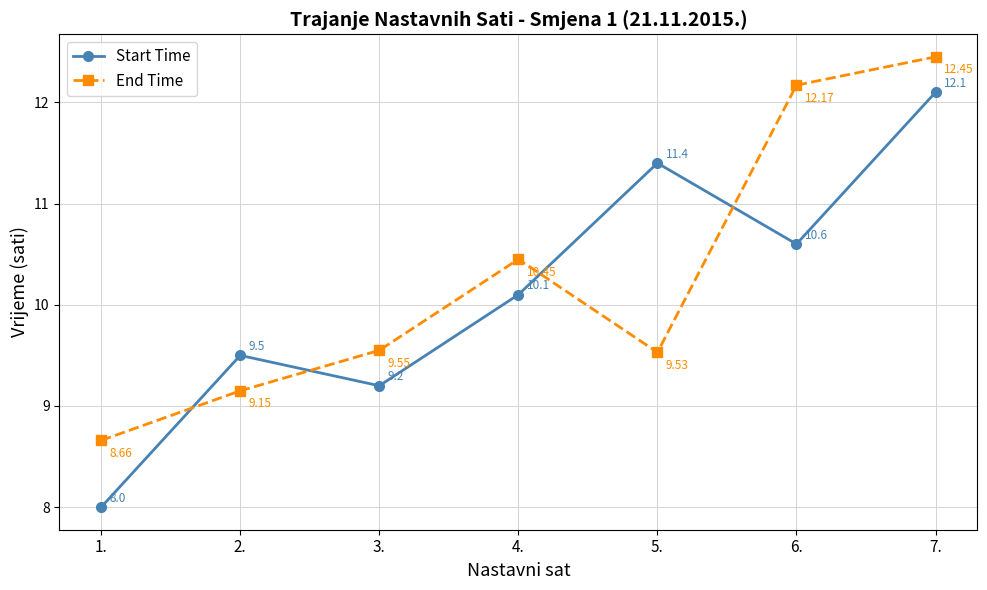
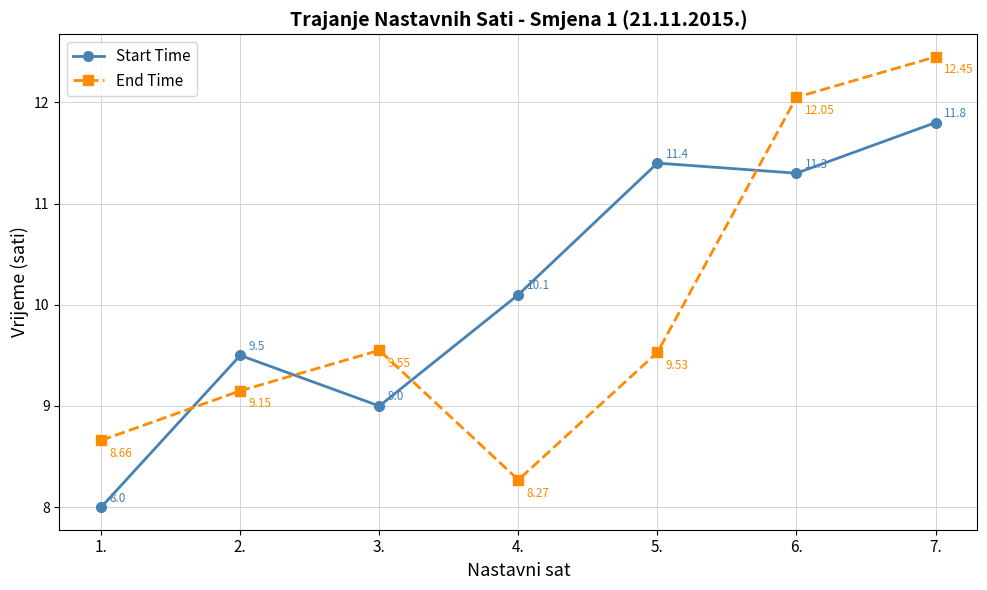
  {
    "Start Time": {
      "1.": 8.0,
      "2.": 9.5,
-     "3.": 9.2,
+     "3.": 9.0,
      "4.": 10.1,
      "5.": 11.4,
-     "6.": 10.6,
-     "7.": 12.1
+     "6.": 11.3,
+     "7.": 11.8
    },
    "End Time": {
      "1.": 8.66,
      "2.": 9.15,
      "3.": 9.55,
-     "4.": 10.45,
+     "4.": 8.27,
      "5.": 9.53,
-     "6.": 12.17,
+     "6.": 12.05,
      "7.": 12.45
    }
  }
